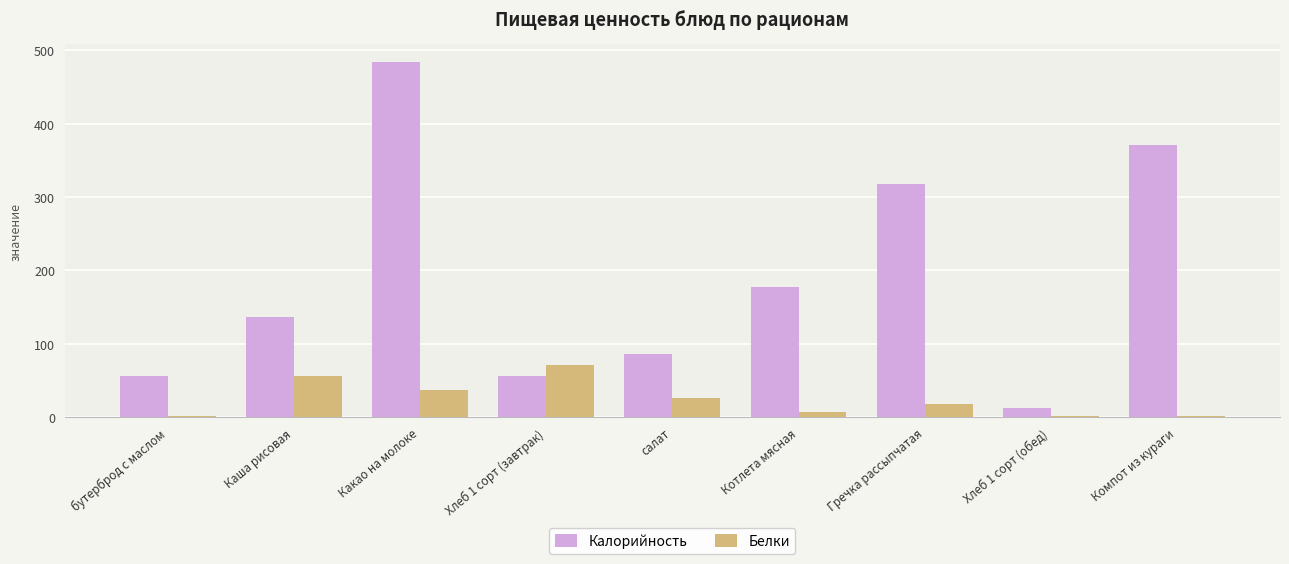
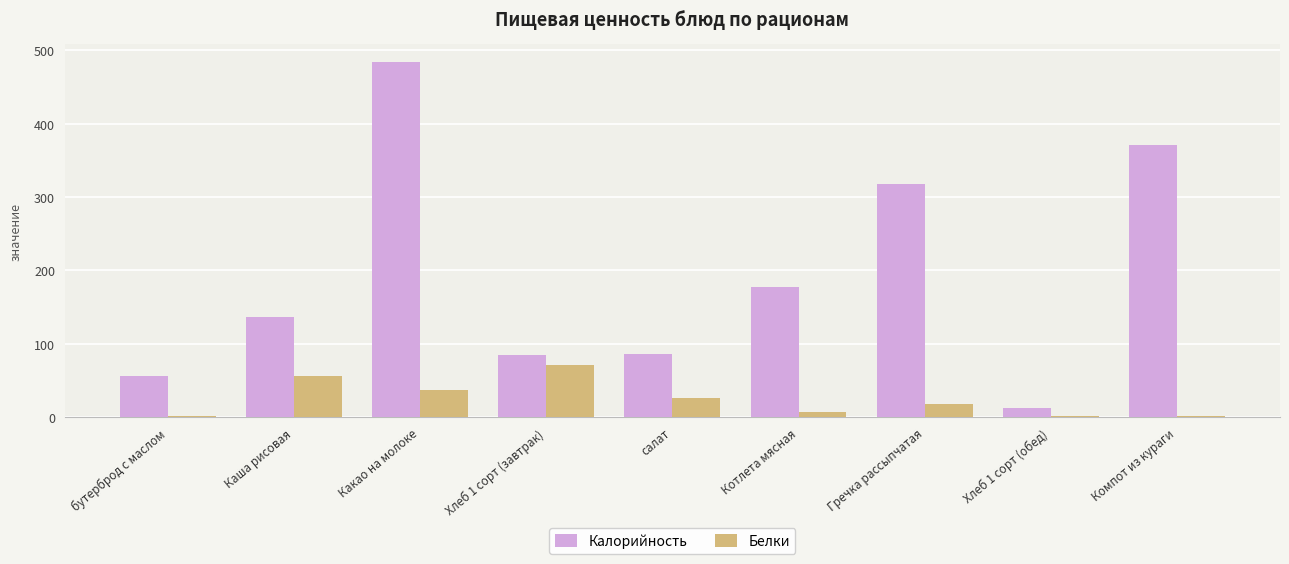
  {
    "Калорийность": {
      "бутерброд с маслом": 60,
      "Каша рисовая": 140,
      "Какао на молоке": 480,
-     "Хлеб 1 сорт (завтрак)": 60,
+     "Хлеб 1 сорт (завтрак)": 80,
      "салат": 90,
      "Котлета мясная": 180,
      "Гречка рассыпчатая": 320,
      "Хлеб 1 сорт (обед)": 10,
      "Компот из кураги": 370
    },
    "Белки": {
      "Каша рисовая": 60,
      "Какао на молоке": 40,
      "Хлеб 1 сорт (завтрак)": 70,
      "салат": 30,
      "Котлета мясная": 10,
      "Гречка рассыпчатая": 20
    }
  }
